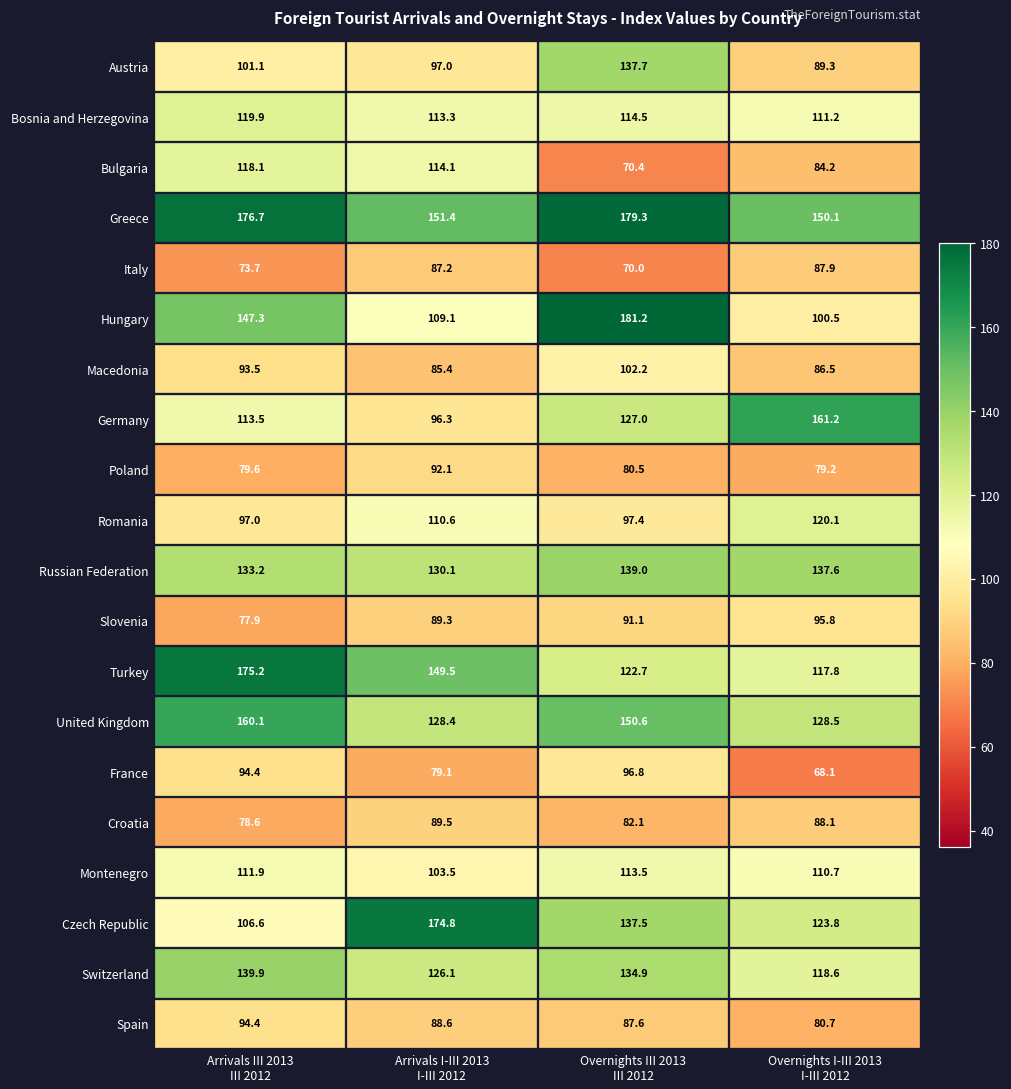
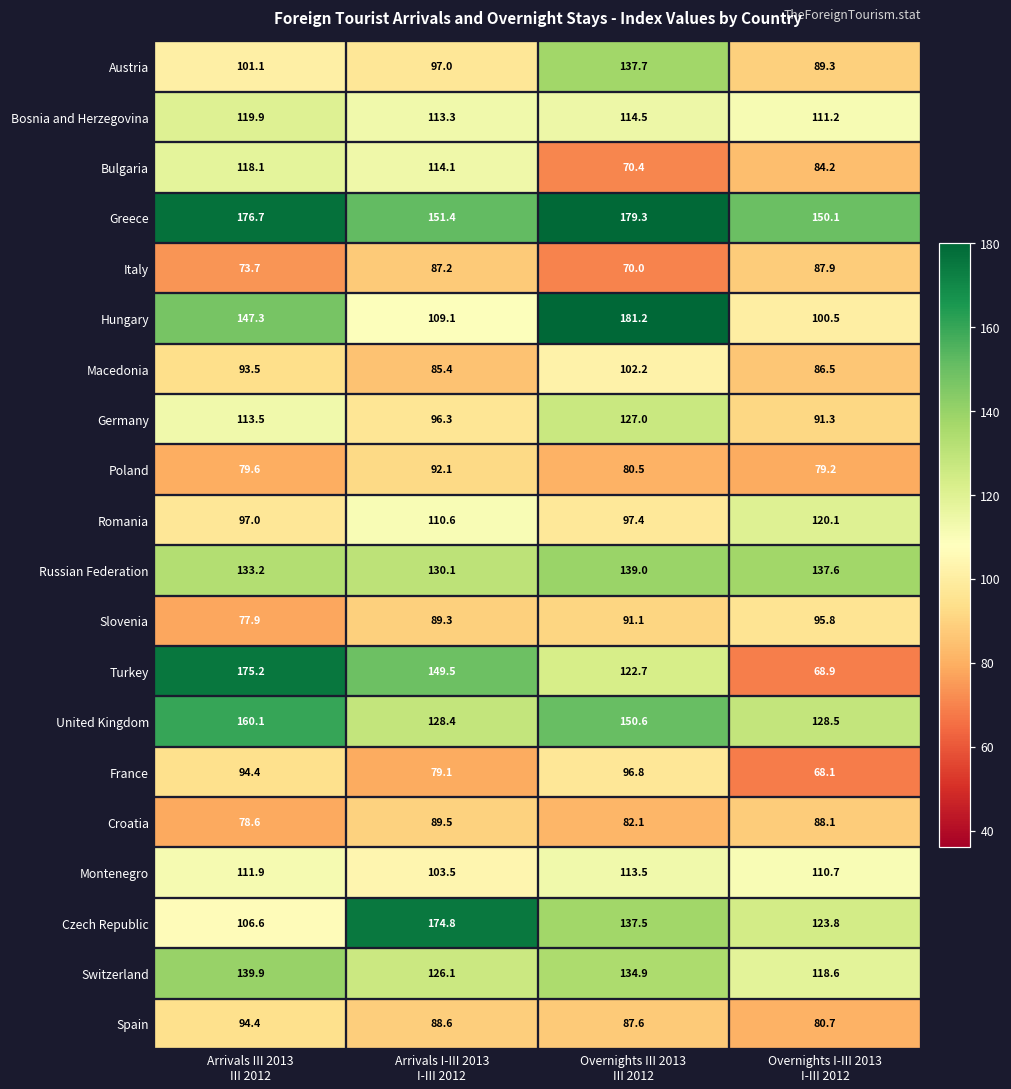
  {
    "Austria": {
      "Arrivals III 2013 III 2012": 101.1,
      "Arrivals I-III 2013 I-III 2012": 97.0,
      "Overnights III 2013 III 2012": 137.7,
      "Overnights I-III 2013 I-III 2012": 89.3
    },
    "Bosnia and Herzegovina": {
      "Arrivals III 2013 III 2012": 119.9,
      "Arrivals I-III 2013 I-III 2012": 113.3,
      "Overnights III 2013 III 2012": 114.5,
      "Overnights I-III 2013 I-III 2012": 111.2
    },
    "Bulgaria": {
      "Arrivals III 2013 III 2012": 118.1,
      "Arrivals I-III 2013 I-III 2012": 114.1,
      "Overnights III 2013 III 2012": 70.4,
      "Overnights I-III 2013 I-III 2012": 84.2
    },
    "Greece": {
      "Arrivals III 2013 III 2012": 176.7,
      "Arrivals I-III 2013 I-III 2012": 151.4,
      "Overnights III 2013 III 2012": 179.3,
      "Overnights I-III 2013 I-III 2012": 150.1
    },
    "Italy": {
      "Arrivals III 2013 III 2012": 73.7,
      "Arrivals I-III 2013 I-III 2012": 87.2,
      "Overnights III 2013 III 2012": 70.0,
      "Overnights I-III 2013 I-III 2012": 87.9
    },
    "Hungary": {
      "Arrivals III 2013 III 2012": 147.3,
      "Arrivals I-III 2013 I-III 2012": 109.1,
      "Overnights III 2013 III 2012": 181.2,
      "Overnights I-III 2013 I-III 2012": 100.5
    },
    "Macedonia": {
      "Arrivals III 2013 III 2012": 93.5,
      "Arrivals I-III 2013 I-III 2012": 85.4,
      "Overnights III 2013 III 2012": 102.2,
      "Overnights I-III 2013 I-III 2012": 86.5
    },
    "Germany": {
      "Arrivals III 2013 III 2012": 113.5,
      "Arrivals I-III 2013 I-III 2012": 96.3,
      "Overnights III 2013 III 2012": 127.0,
-     "Overnights I-III 2013 I-III 2012": 161.2
+     "Overnights I-III 2013 I-III 2012": 91.3
    },
    "Poland": {
      "Arrivals III 2013 III 2012": 79.6,
      "Arrivals I-III 2013 I-III 2012": 92.1,
      "Overnights III 2013 III 2012": 80.5,
      "Overnights I-III 2013 I-III 2012": 79.2
    },
    "Romania": {
      "Arrivals III 2013 III 2012": 97.0,
      "Arrivals I-III 2013 I-III 2012": 110.6,
      "Overnights III 2013 III 2012": 97.4,
      "Overnights I-III 2013 I-III 2012": 120.1
    },
    "Russian Federation": {
      "Arrivals III 2013 III 2012": 133.2,
      "Arrivals I-III 2013 I-III 2012": 130.1,
      "Overnights III 2013 III 2012": 139.0,
      "Overnights I-III 2013 I-III 2012": 137.6
    },
    "Slovenia": {
      "Arrivals III 2013 III 2012": 77.9,
      "Arrivals I-III 2013 I-III 2012": 89.3,
      "Overnights III 2013 III 2012": 91.1,
      "Overnights I-III 2013 I-III 2012": 95.8
    },
    "Turkey": {
      "Arrivals III 2013 III 2012": 175.2,
      "Arrivals I-III 2013 I-III 2012": 149.5,
      "Overnights III 2013 III 2012": 122.7,
-     "Overnights I-III 2013 I-III 2012": 117.8
+     "Overnights I-III 2013 I-III 2012": 68.9
    },
    "United Kingdom": {
      "Arrivals III 2013 III 2012": 160.1,
      "Arrivals I-III 2013 I-III 2012": 128.4,
      "Overnights III 2013 III 2012": 150.6,
      "Overnights I-III 2013 I-III 2012": 128.5
    },
    "France": {
      "Arrivals III 2013 III 2012": 94.4,
      "Arrivals I-III 2013 I-III 2012": 79.1,
      "Overnights III 2013 III 2012": 96.8,
      "Overnights I-III 2013 I-III 2012": 68.1
    },
    "Croatia": {
      "Arrivals III 2013 III 2012": 78.6,
      "Arrivals I-III 2013 I-III 2012": 89.5,
      "Overnights III 2013 III 2012": 82.1,
      "Overnights I-III 2013 I-III 2012": 88.1
    },
    "Montenegro": {
      "Arrivals III 2013 III 2012": 111.9,
      "Arrivals I-III 2013 I-III 2012": 103.5,
      "Overnights III 2013 III 2012": 113.5,
      "Overnights I-III 2013 I-III 2012": 110.7
    },
    "Czech Republic": {
      "Arrivals III 2013 III 2012": 106.6,
      "Arrivals I-III 2013 I-III 2012": 174.8,
      "Overnights III 2013 III 2012": 137.5,
      "Overnights I-III 2013 I-III 2012": 123.8
    },
    "Switzerland": {
      "Arrivals III 2013 III 2012": 139.9,
      "Arrivals I-III 2013 I-III 2012": 126.1,
      "Overnights III 2013 III 2012": 134.9,
      "Overnights I-III 2013 I-III 2012": 118.6
    },
    "Spain": {
      "Arrivals III 2013 III 2012": 94.4,
      "Arrivals I-III 2013 I-III 2012": 88.6,
      "Overnights III 2013 III 2012": 87.6,
      "Overnights I-III 2013 I-III 2012": 80.7
    }
  }
